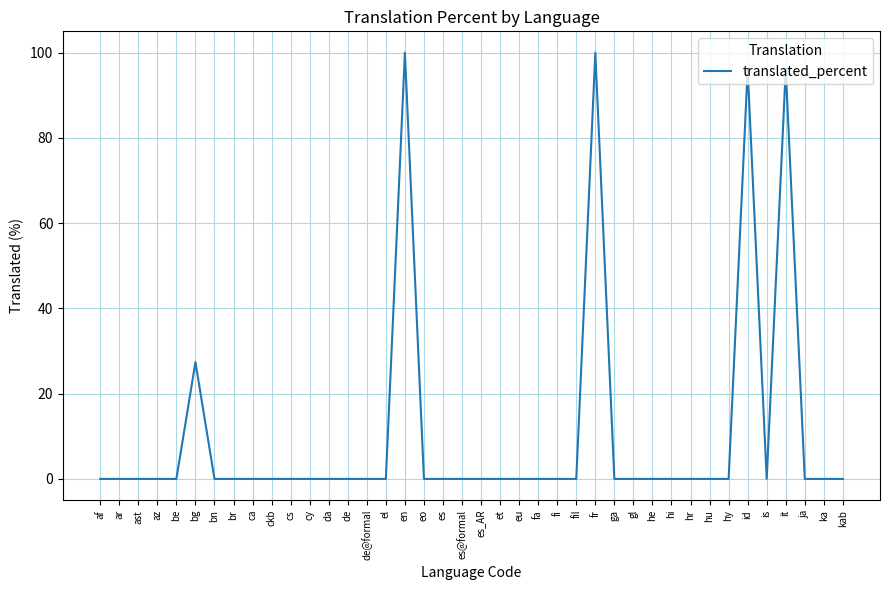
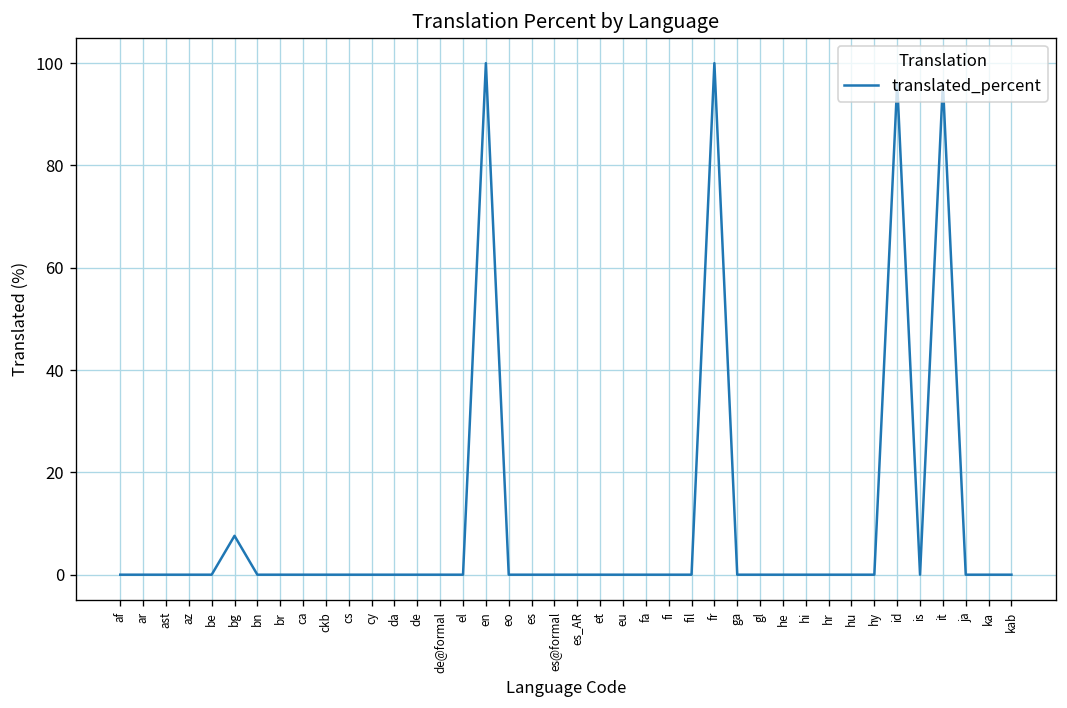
  {
    "af": 0,
    "ar": 0,
    "ast": 0,
    "az": 0,
    "be": 0,
-   "bg": 27,
+   "bg": 8,
    "bn": 0,
    "br": 0,
    "ca": 0,
    "ckb": 0,
    "cs": 0,
    "cy": 0,
    "da": 0,
    "de": 0,
    "de@formal": 0,
    "el": 0,
    "en": 100,
    "eo": 0,
    "es": 0,
    "es@formal": 0,
    "es_AR": 0,
    "et": 0,
    "eu": 0,
    "fa": 0,
    "fi": 0,
    "fil": 0,
    "fr": 100,
    "ga": 0,
    "gl": 0,
    "he": 0,
    "hi": 0,
    "hr": 0,
    "hu": 0,
    "hy": 0,
    "is": 0,
    "ja": 0,
    "ka": 0,
    "kab": 0
  }
